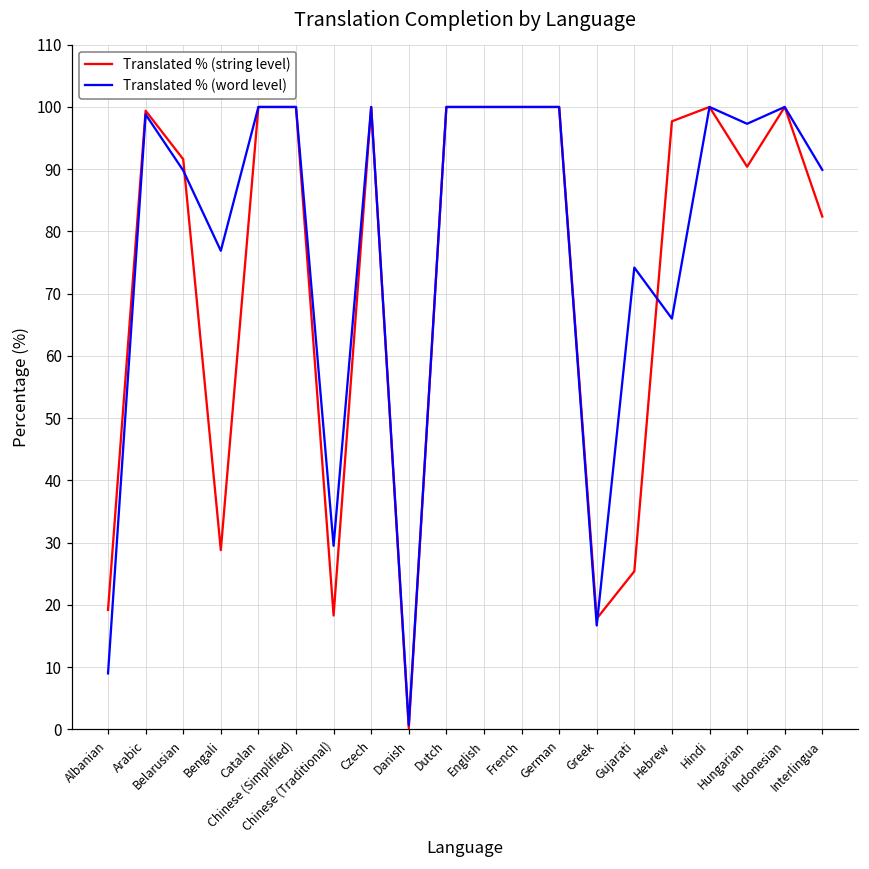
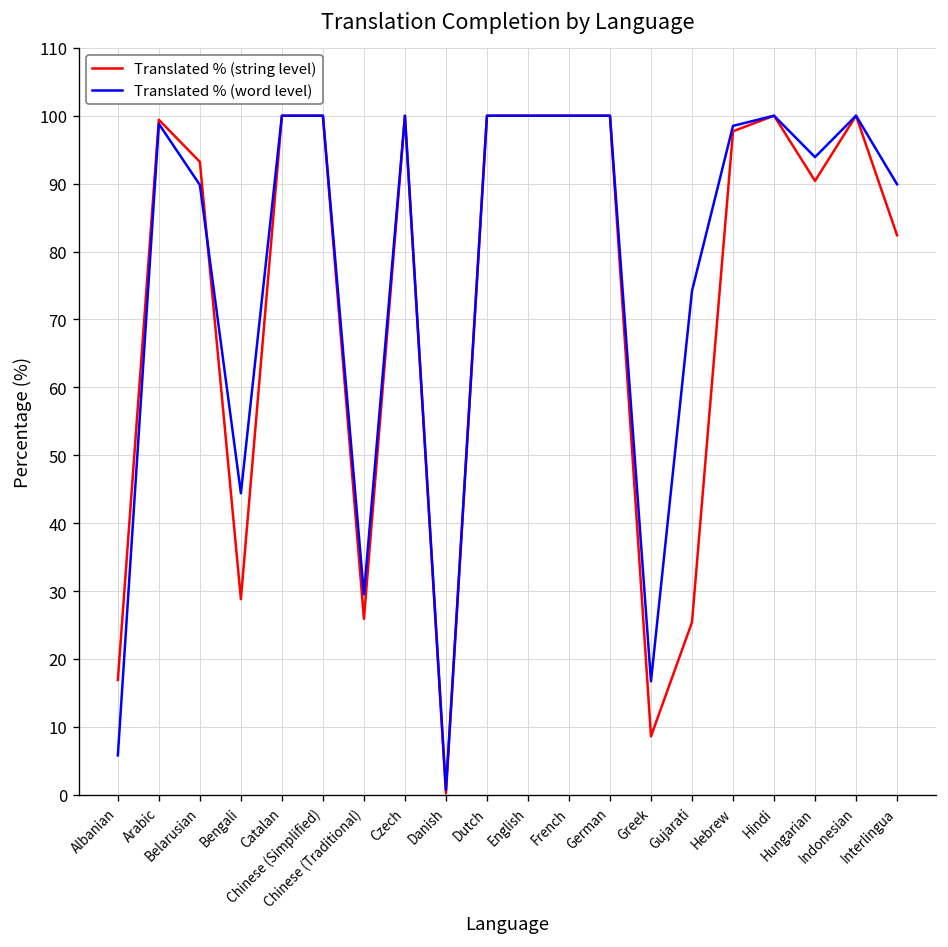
  {
    "Translated % (string level)": {
-     "Albanian": 19,
+     "Albanian": 17,
      "Arabic": 99,
-     "Belarusian": 92,
+     "Belarusian": 93,
      "Bengali": 29,
-     "Chinese (Traditional)": 18,
+     "Chinese (Traditional)": 26,
      "Danish": 0,
-     "Greek": 18,
+     "Greek": 9,
      "Gujarati": 25,
      "Hebrew": 98,
      "Hungarian": 90,
      "Interlingua": 82
    },
    "Translated % (word level)": {
-     "Albanian": 9,
+     "Albanian": 6,
      "Arabic": 99,
      "Belarusian": 90,
-     "Bengali": 77,
+     "Bengali": 44,
      "Chinese (Traditional)": 30,
      "Danish": 1,
      "Greek": 17,
      "Gujarati": 74,
-     "Hebrew": 66,
-     "Hungarian": 97,
+     "Hebrew": 99,
+     "Hungarian": 94,
      "Interlingua": 90
    }
  }
